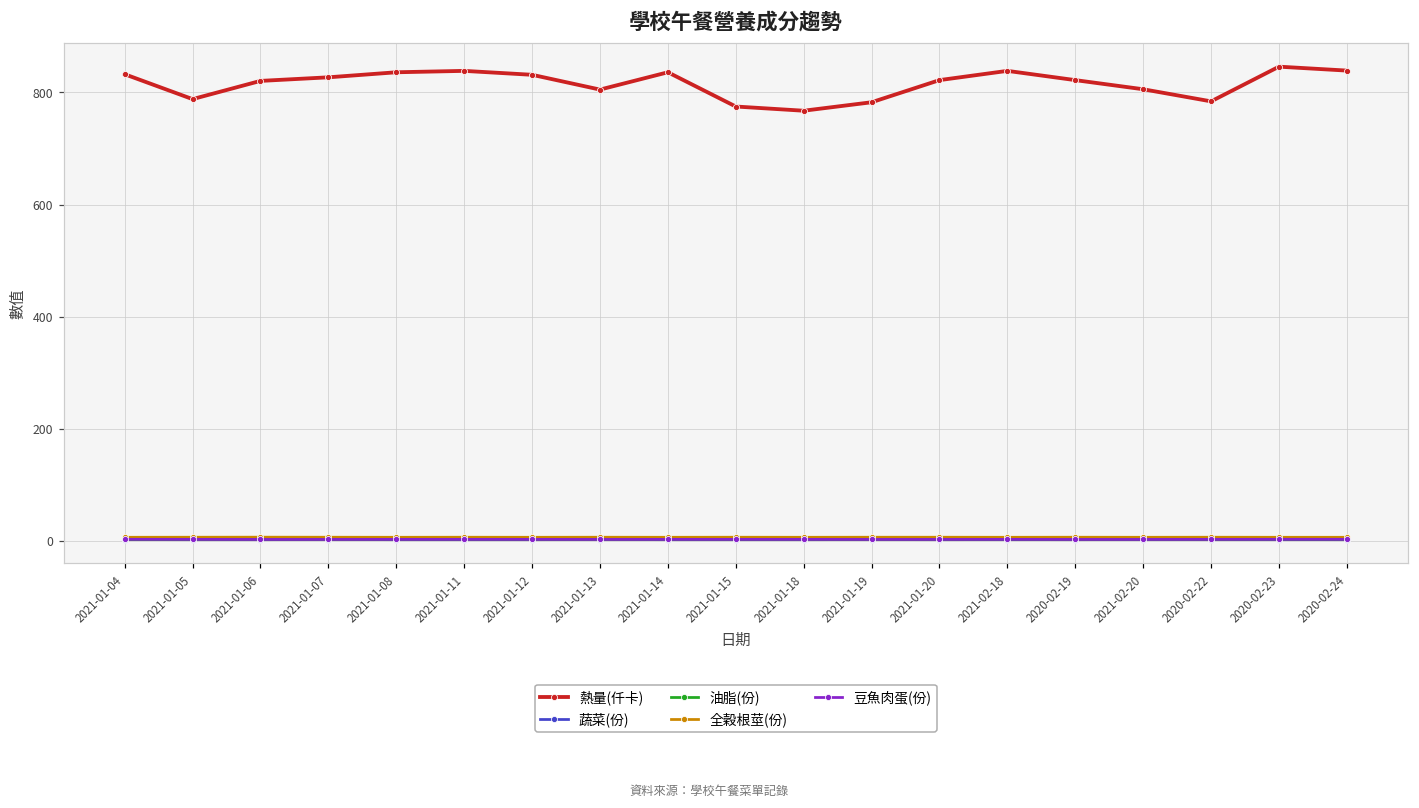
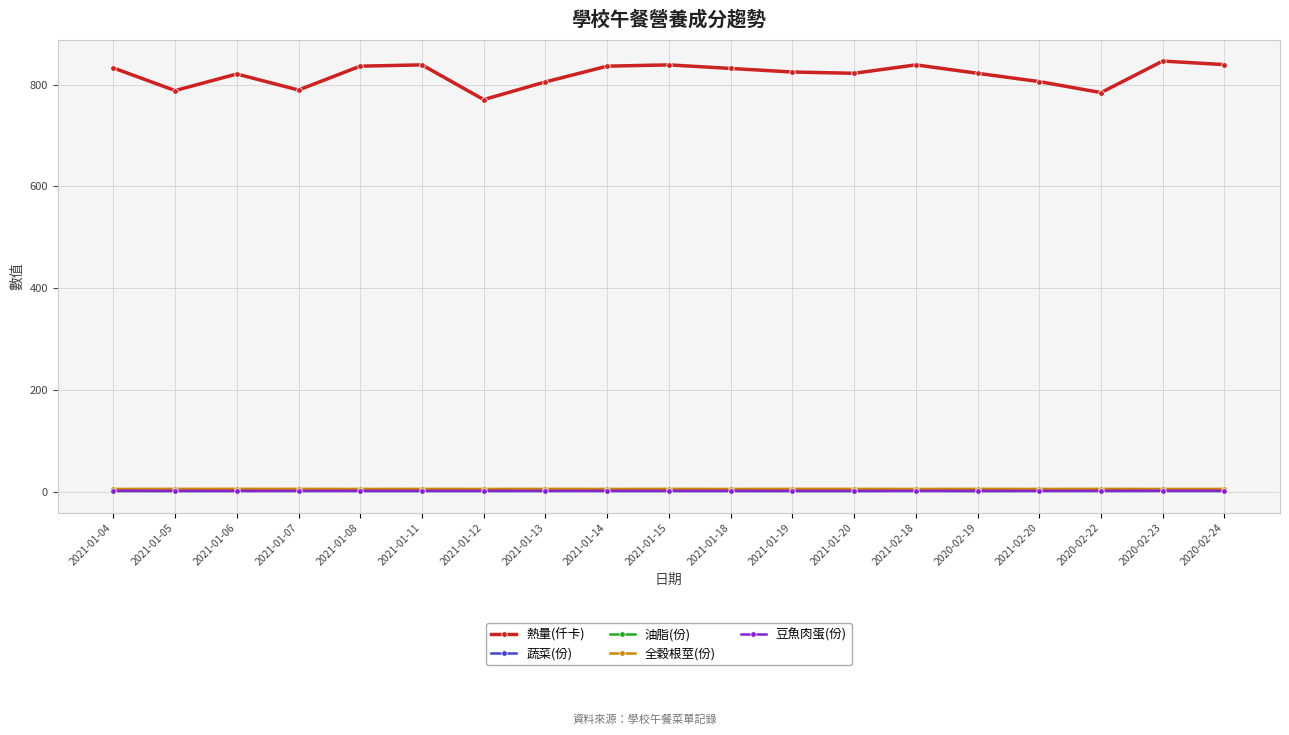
  {
    "熱量(仟卡)": {
      "2021-01-04": 830,
      "2021-01-05": 790,
      "2021-01-06": 820,
-     "2021-01-07": 830,
+     "2021-01-07": 790,
      "2021-01-08": 840,
      "2021-01-11": 840,
-     "2021-01-12": 830,
+     "2021-01-12": 770,
      "2021-01-13": 810,
      "2021-01-14": 840,
-     "2021-01-15": 770,
-     "2021-01-18": 770,
-     "2021-01-19": 780,
+     "2021-01-15": 840,
+     "2021-01-18": 830,
+     "2021-01-19": 820,
      "2021-01-20": 820,
      "2021-02-18": 840,
      "2020-02-19": 820,
      "2021-02-20": 810,
      "2020-02-22": 780,
      "2020-02-23": 850,
      "2020-02-24": 840
    }
  }
